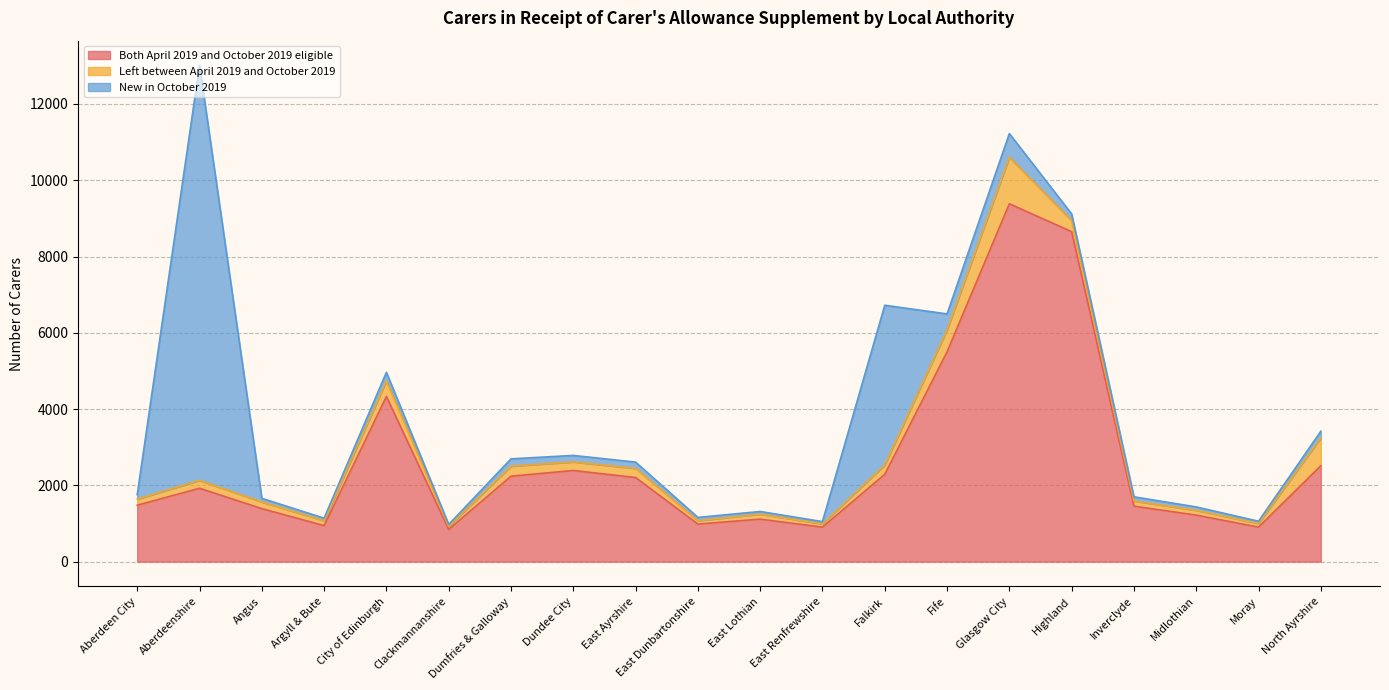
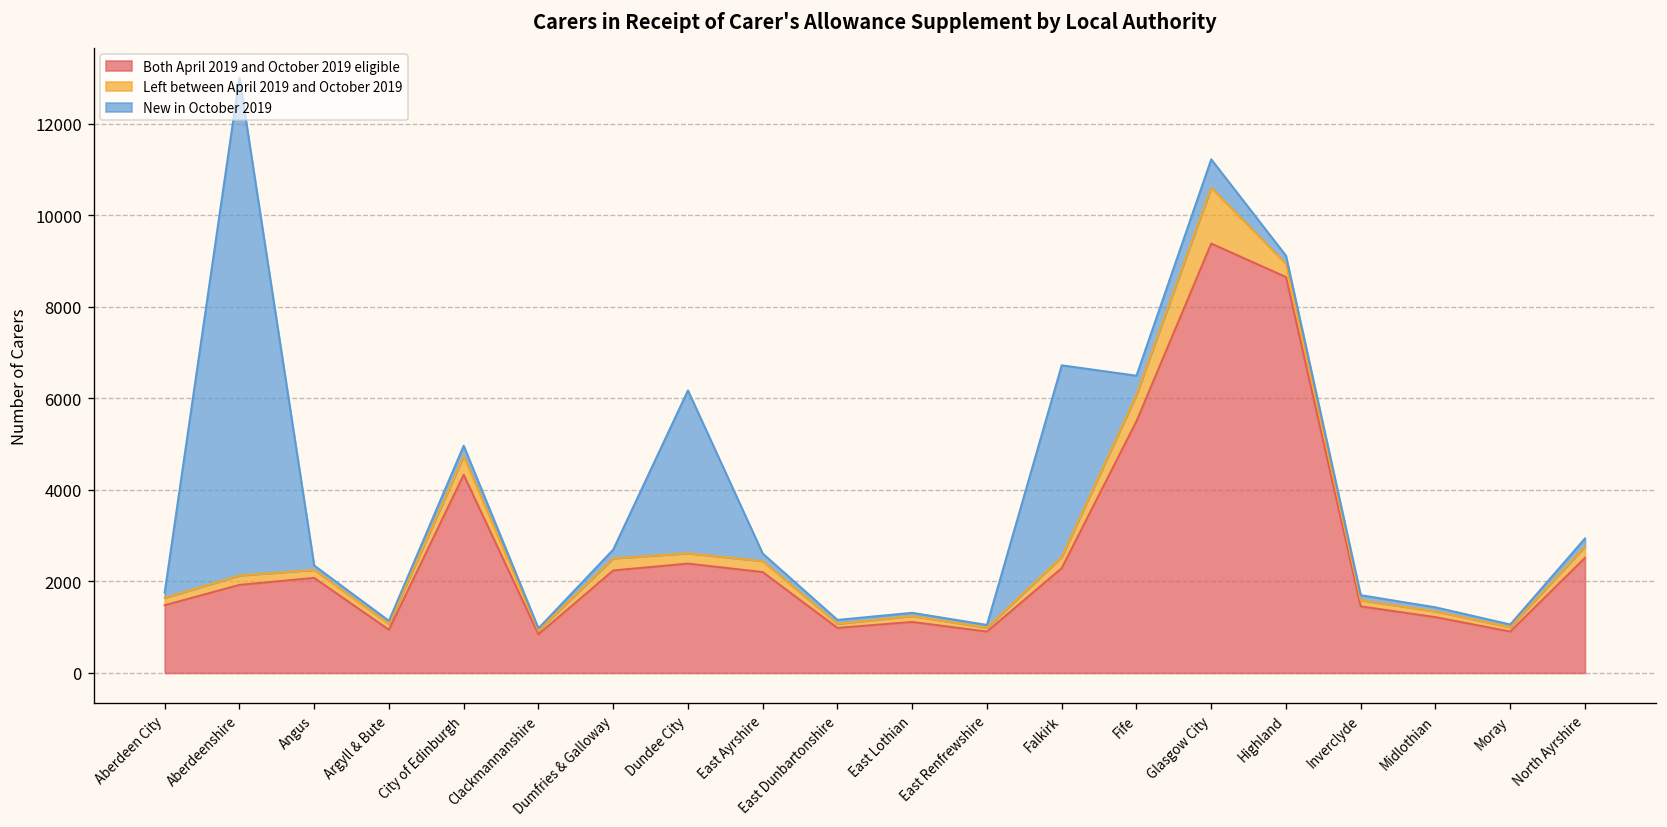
  {
    "Both April 2019 and October 2019 eligible": {
      "Aberdeen City": 1500,
      "Aberdeenshire": 1900,
-     "Angus": 1400,
+     "Angus": 2100,
      "Argyll & Bute": 900,
      "City of Edinburgh": 4300,
      "Clackmannanshire": 800,
      "Dumfries & Galloway": 2200,
      "Dundee City": 2400,
      "East Ayrshire": 2200,
      "East Dunbartonshire": 1000,
      "East Lothian": 1100,
      "East Renfrewshire": 900,
      "Falkirk": 2300,
      "Fife": 5500,
      "Glasgow City": 9400,
      "Highland": 8700,
      "Inverclyde": 1500,
      "Midlothian": 1200,
      "Moray": 900,
      "North Ayrshire": 2500
    },
    "Left between April 2019 and October 2019": {
      "Aberdeen City": 200,
      "Aberdeenshire": 200,
      "Angus": 200,
      "Argyll & Bute": 100,
      "City of Edinburgh": 400,
      "Dumfries & Galloway": 300,
      "Dundee City": 200,
      "East Ayrshire": 200,
      "East Dunbartonshire": 100,
      "East Lothian": 100,
      "Falkirk": 200,
      "Fife": 600,
      "Glasgow City": 1200,
      "Highland": 300,
      "Inverclyde": 100,
      "Midlothian": 100,
-     "North Ayrshire": 700
+     "North Ayrshire": 300
    },
    "New in October 2019": {
      "Aberdeen City": 100,
      "Angus": 100,
      "Argyll & Bute": 100,
      "City of Edinburgh": 200,
      "Dumfries & Galloway": 200,
-     "Dundee City": 200,
+     "Dundee City": 3600,
      "East Ayrshire": 200,
      "East Dunbartonshire": 100,
      "East Lothian": 100,
      "Falkirk": 4200,
      "Fife": 400,
      "Glasgow City": 600,
      "Highland": 200,
      "Inverclyde": 100,
      "Midlothian": 100,
      "North Ayrshire": 200
    }
  }
